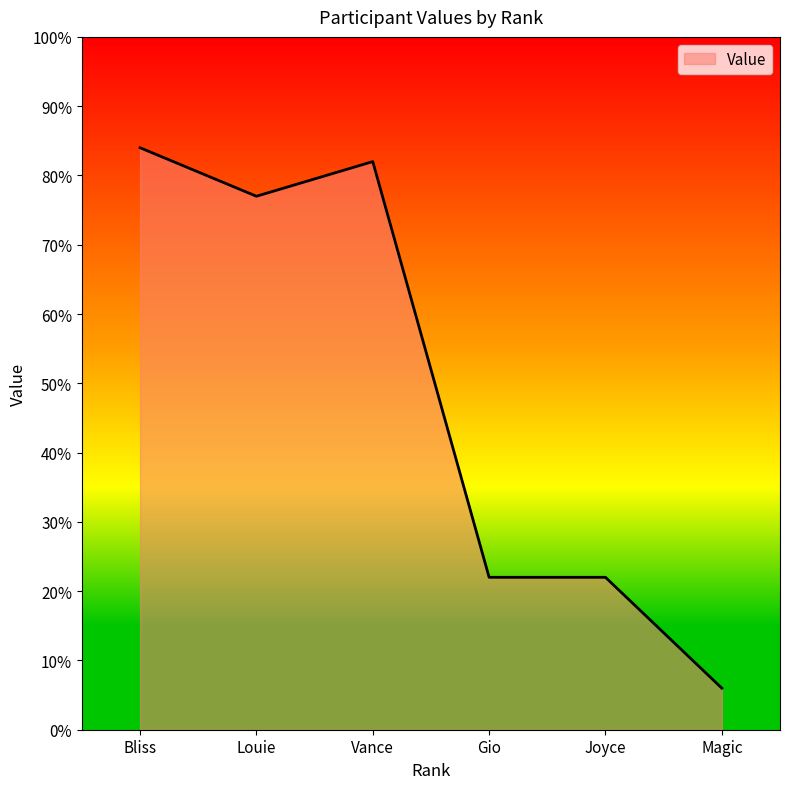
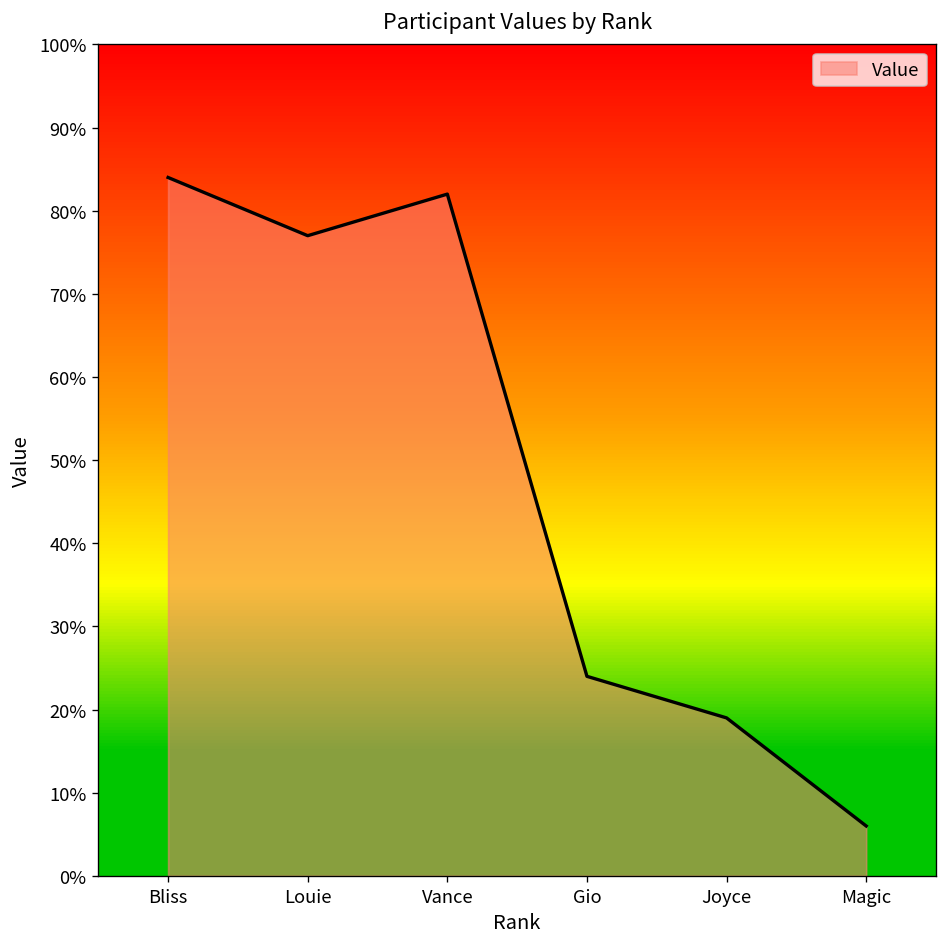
  {
    "Bliss": "84%",
    "Louie": "77%",
    "Vance": "82%",
-   "Gio": "22%",
-   "Joyce": "22%",
+   "Gio": "24%",
+   "Joyce": "19%",
    "Magic": "6%"
  }
